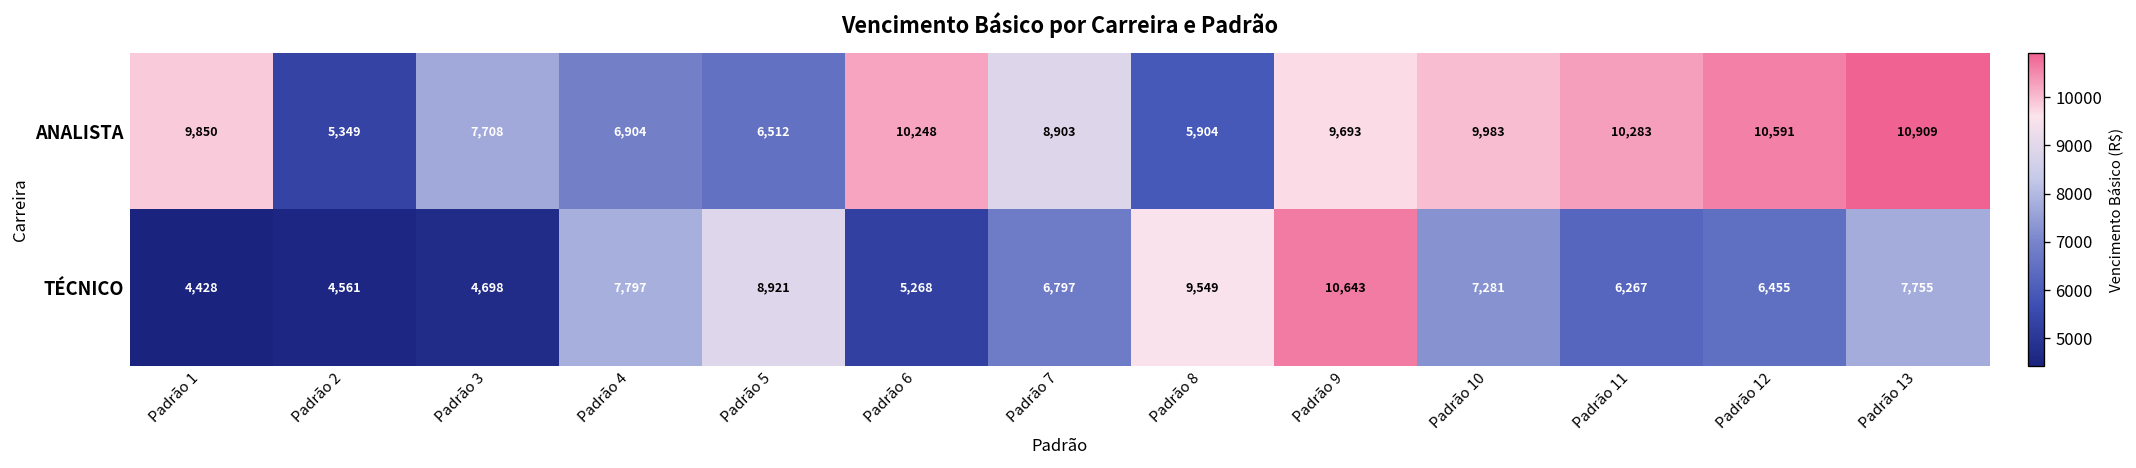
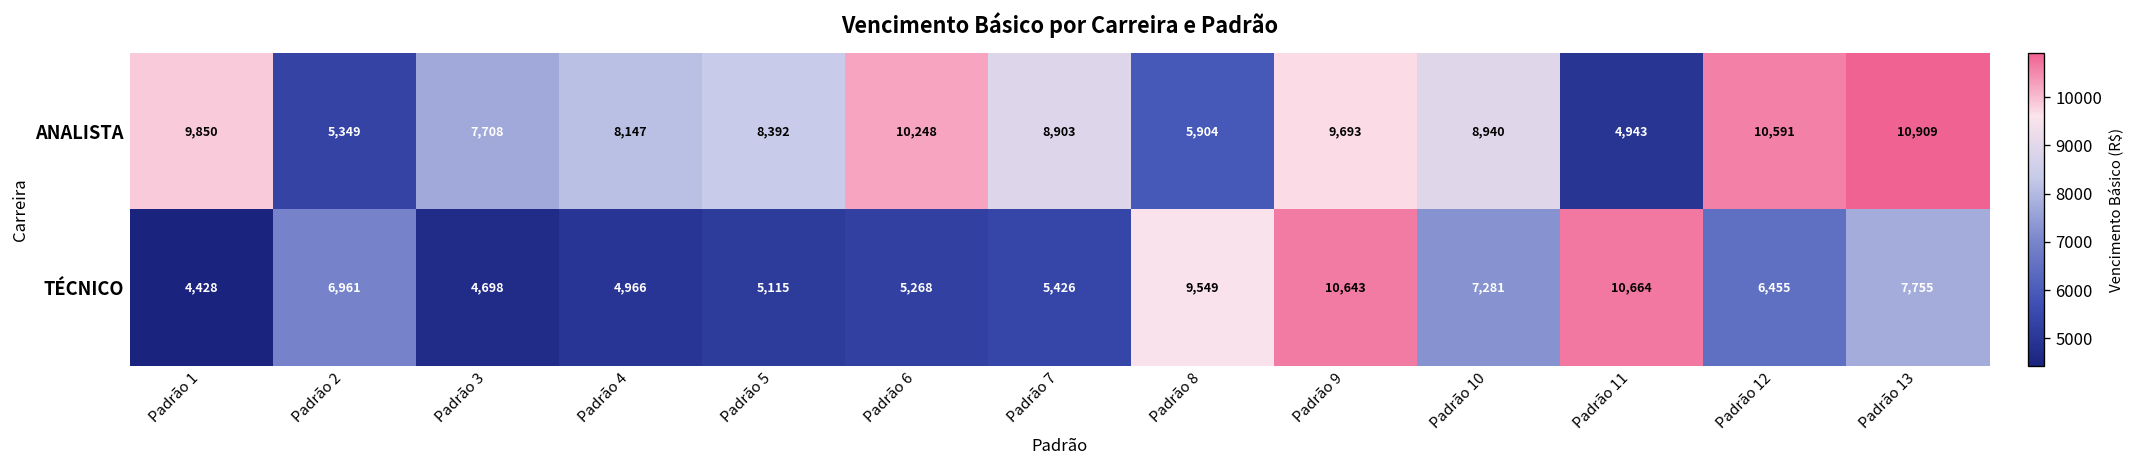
  {
    "ANALISTA": {
      "Padrão 1": "9,850",
      "Padrão 2": "5,349",
      "Padrão 3": "7,708",
-     "Padrão 4": "6,904",
-     "Padrão 5": "6,512",
+     "Padrão 4": "8,147",
+     "Padrão 5": "8,392",
      "Padrão 6": "10,248",
      "Padrão 7": "8,903",
      "Padrão 8": "5,904",
      "Padrão 9": "9,693",
-     "Padrão 10": "9,983",
-     "Padrão 11": "10,283",
+     "Padrão 10": "8,940",
+     "Padrão 11": "4,943",
      "Padrão 12": "10,591",
      "Padrão 13": "10,909"
    },
    "TÉCNICO": {
      "Padrão 1": "4,428",
-     "Padrão 2": "4,561",
+     "Padrão 2": "6,961",
      "Padrão 3": "4,698",
-     "Padrão 4": "7,797",
-     "Padrão 5": "8,921",
+     "Padrão 4": "4,966",
+     "Padrão 5": "5,115",
      "Padrão 6": "5,268",
-     "Padrão 7": "6,797",
+     "Padrão 7": "5,426",
      "Padrão 8": "9,549",
      "Padrão 9": "10,643",
      "Padrão 10": "7,281",
-     "Padrão 11": "6,267",
+     "Padrão 11": "10,664",
      "Padrão 12": "6,455",
      "Padrão 13": "7,755"
    }
  }
